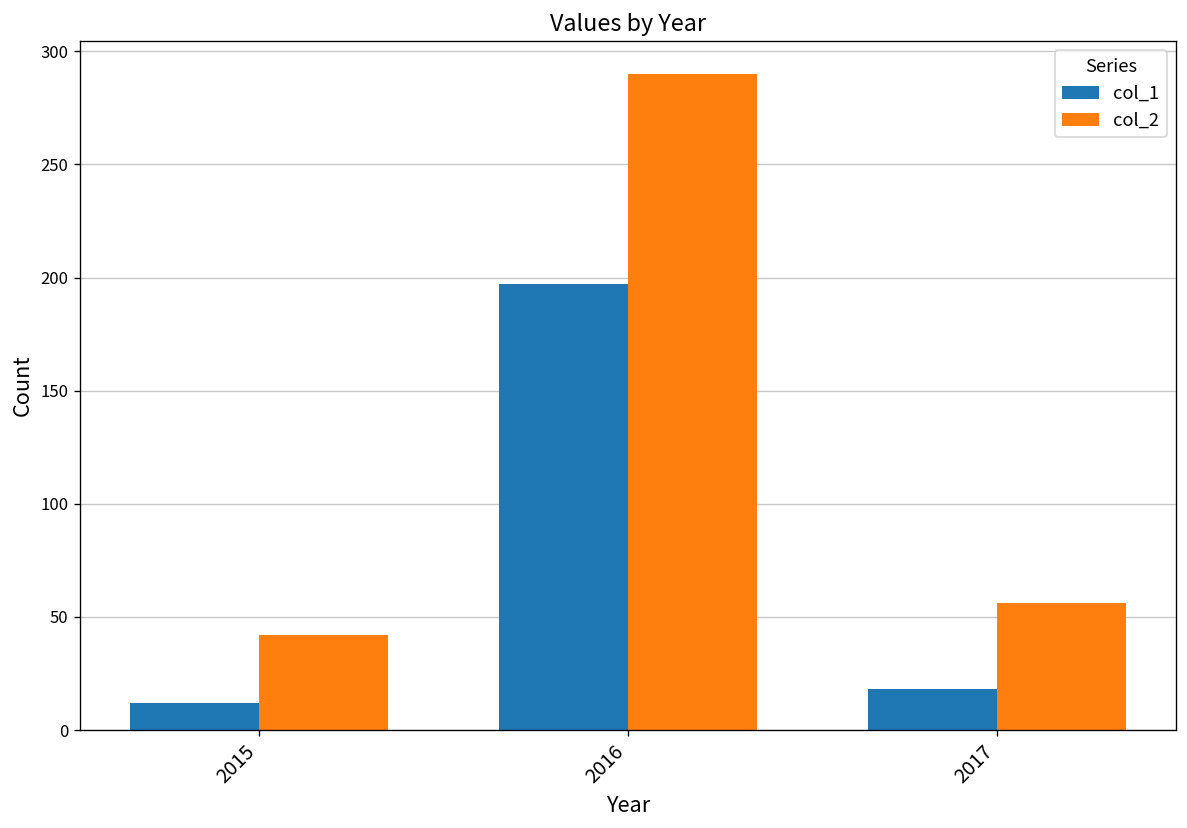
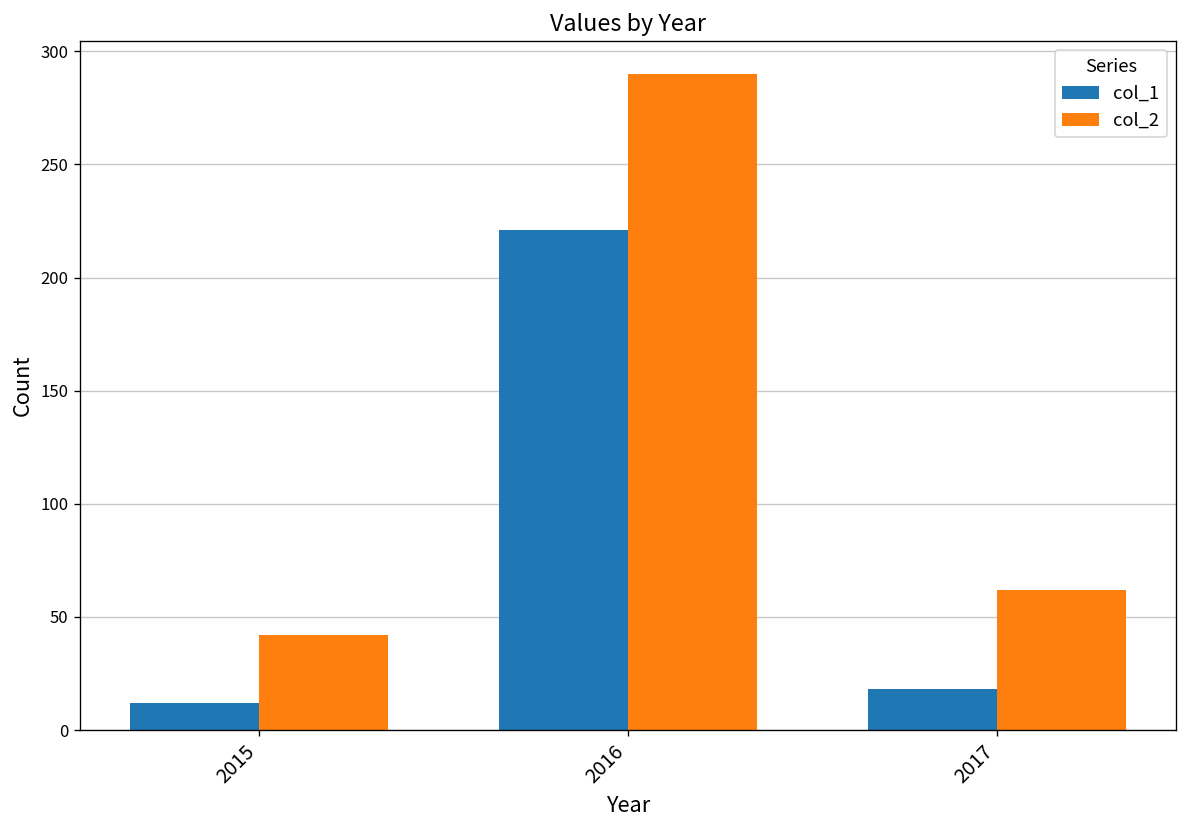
  {
    "col_1": {
      "2015": 12,
-     "2016": 197,
+     "2016": 221,
      "2017": 18
    },
    "col_2": {
      "2015": 42,
      "2016": 290,
-     "2017": 56
+     "2017": 62
    }
  }
